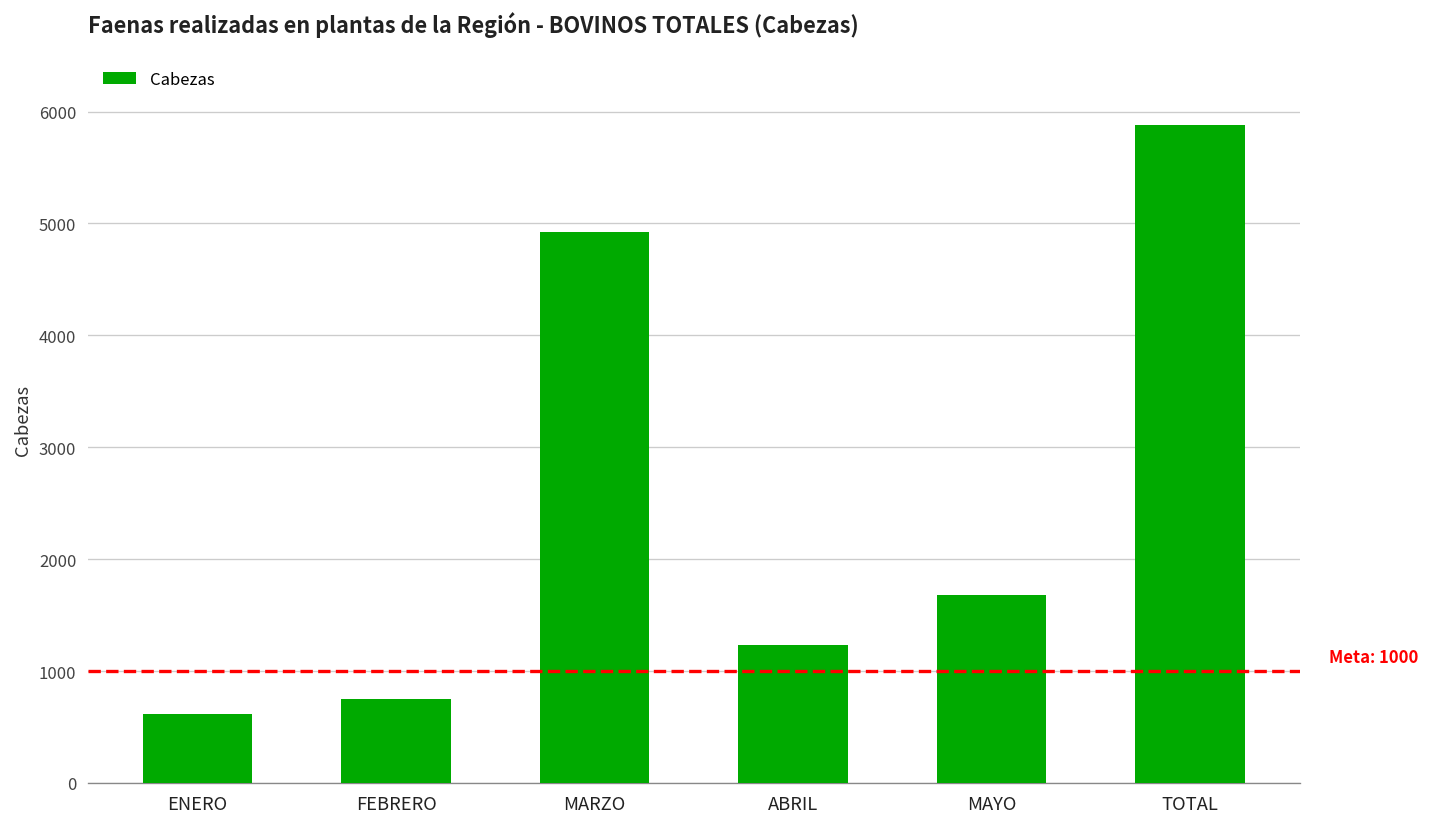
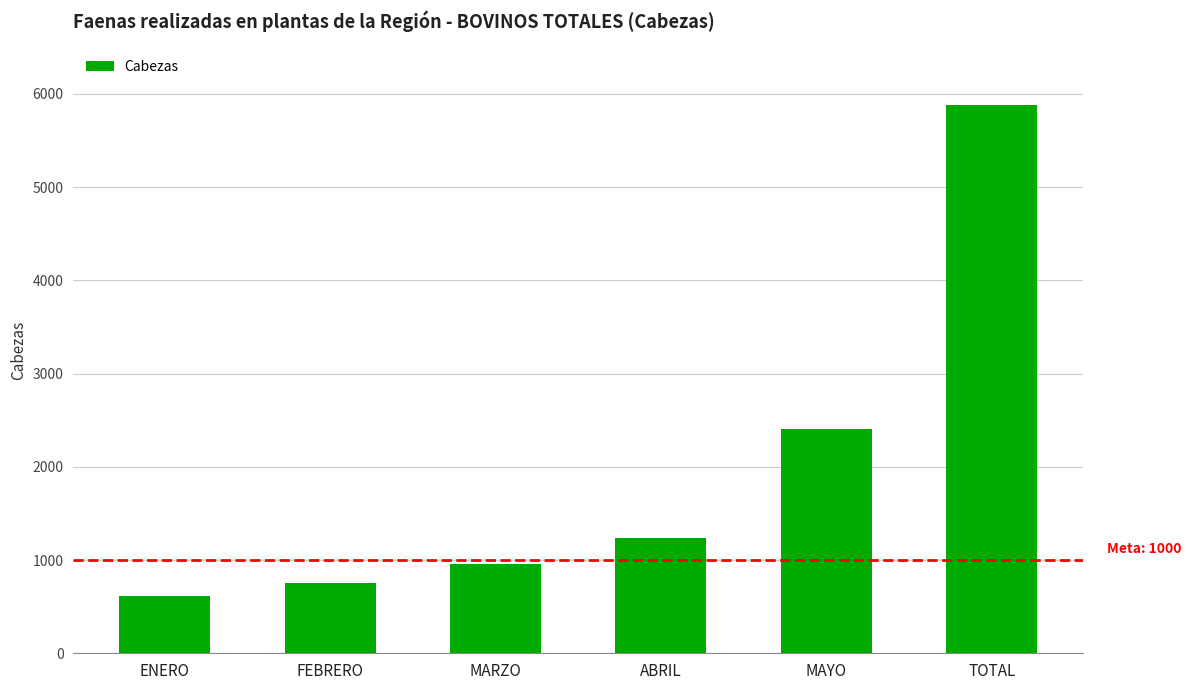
  {
    "ENERO": 600,
    "FEBRERO": 800,
-   "MARZO": 4900,
+   "MARZO": 1000,
    "ABRIL": 1200,
-   "MAYO": 1700,
+   "MAYO": 2400,
    "TOTAL": 5900
  }
